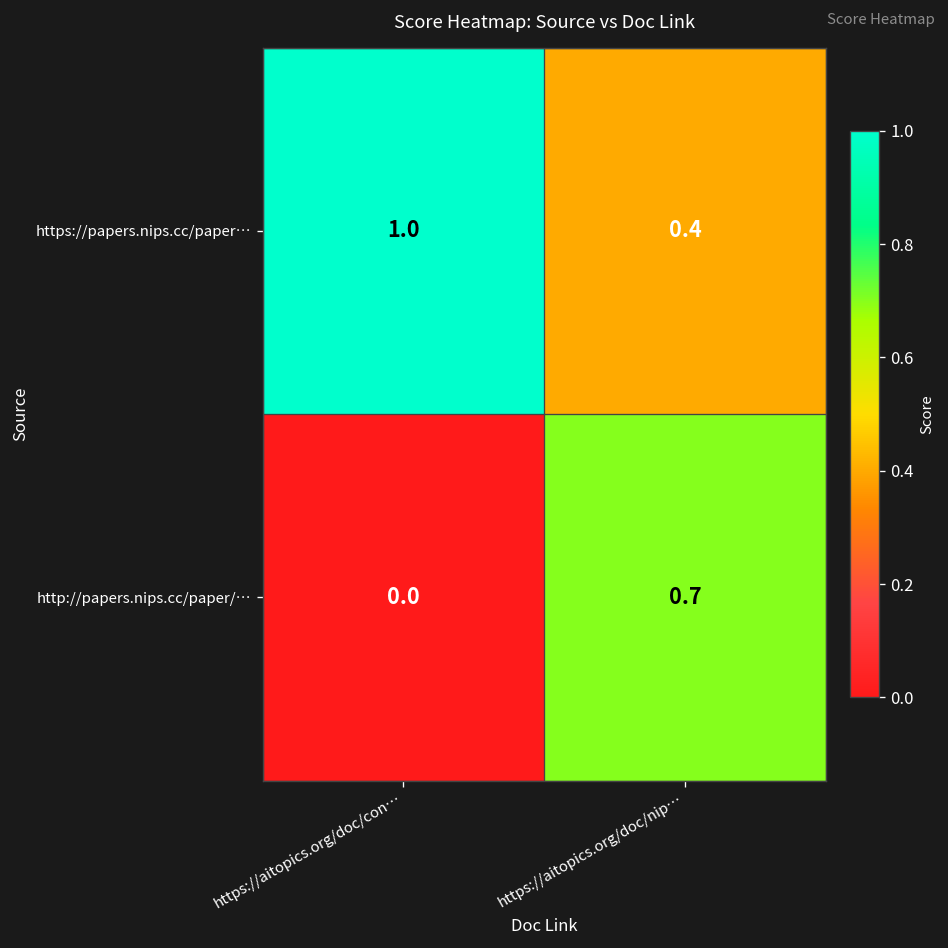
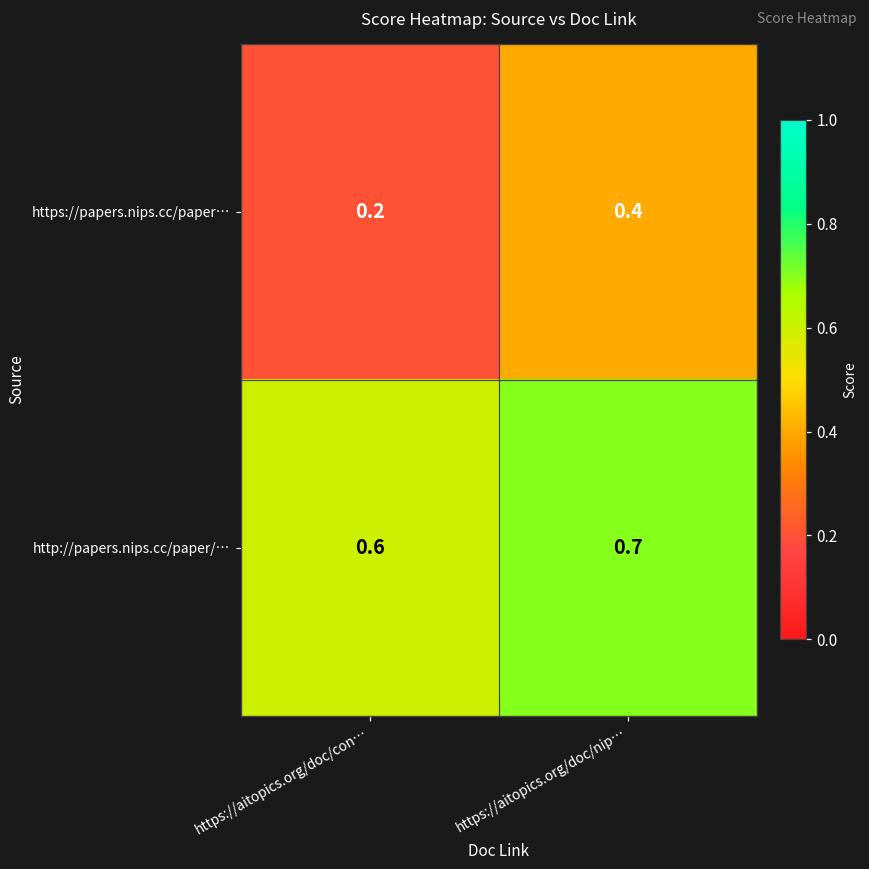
  {
    "https://papers.nips.cc/paper…": {
-     "https://aitopics.org/doc/con…": 1.0,
+     "https://aitopics.org/doc/con…": 0.2,
      "https://aitopics.org/doc/nip…": 0.4
    },
    "http://papers.nips.cc/paper/…": {
-     "https://aitopics.org/doc/con…": 0.0,
+     "https://aitopics.org/doc/con…": 0.6,
      "https://aitopics.org/doc/nip…": 0.7
    }
  }
